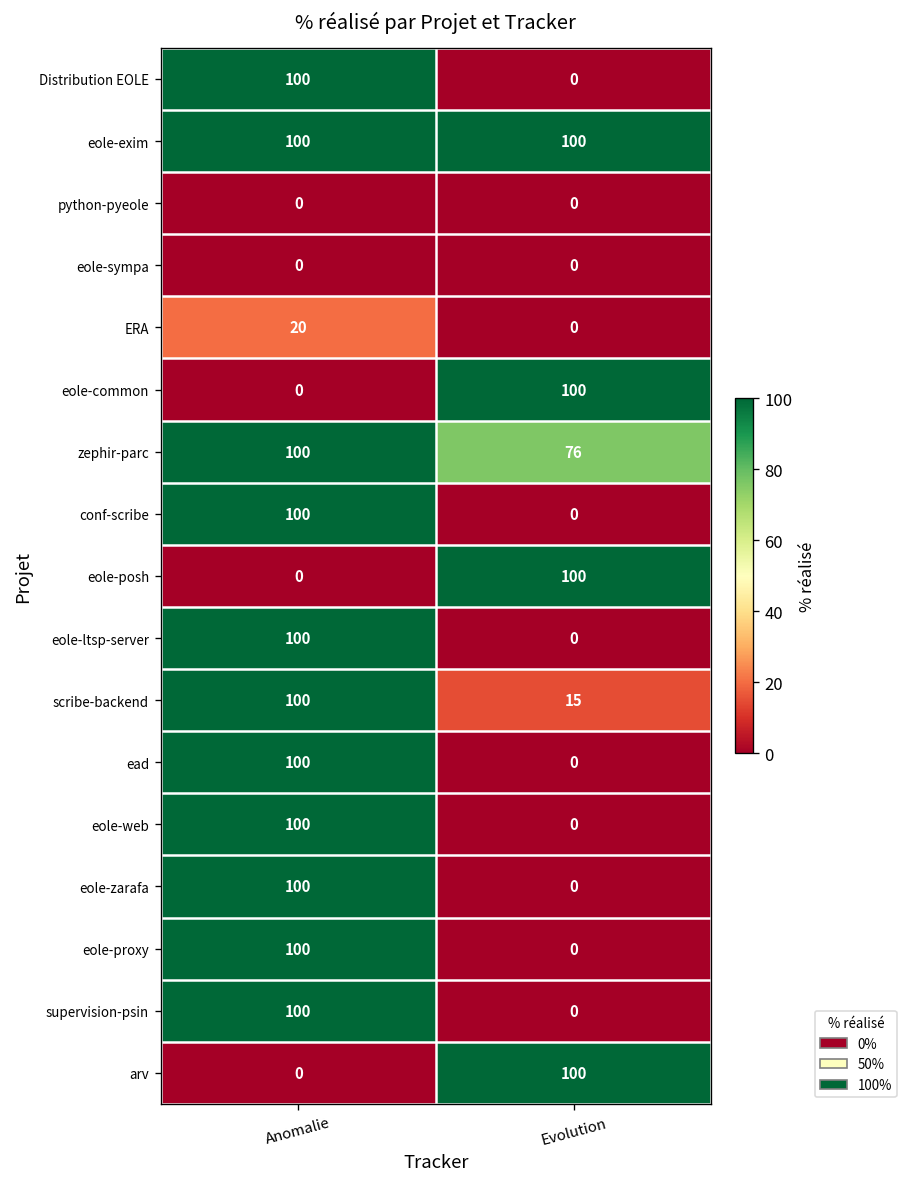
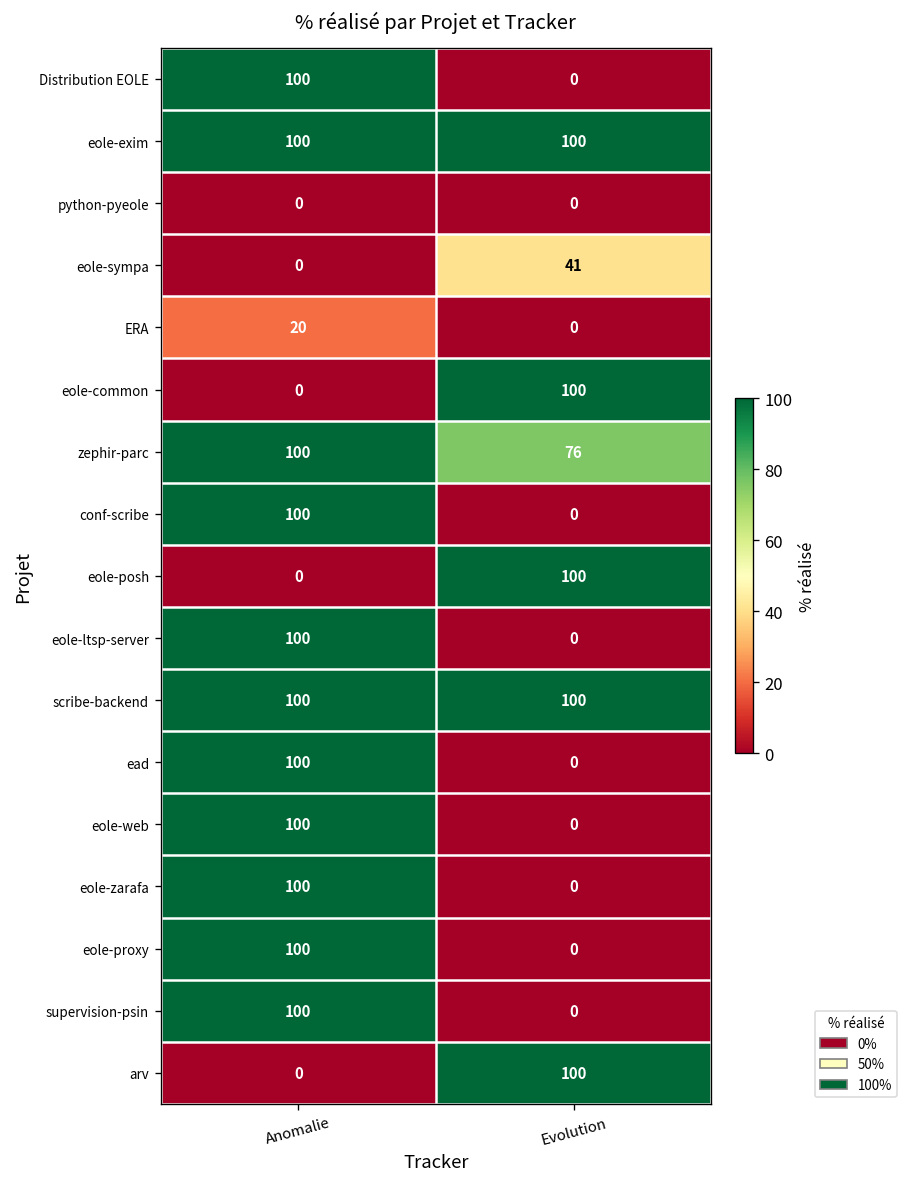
  {
    "Distribution EOLE": {
      "Anomalie": 100,
      "Evolution": 0
    },
    "eole-exim": {
      "Anomalie": 100,
      "Evolution": 100
    },
    "python-pyeole": {
      "Anomalie": 0,
      "Evolution": 0
    },
    "eole-sympa": {
      "Anomalie": 0,
-     "Evolution": 0
+     "Evolution": 41
    },
    "ERA": {
      "Anomalie": 20,
      "Evolution": 0
    },
    "eole-common": {
      "Anomalie": 0,
      "Evolution": 100
    },
    "zephir-parc": {
      "Anomalie": 100,
      "Evolution": 76
    },
    "conf-scribe": {
      "Anomalie": 100,
      "Evolution": 0
    },
    "eole-posh": {
      "Anomalie": 0,
      "Evolution": 100
    },
    "eole-ltsp-server": {
      "Anomalie": 100,
      "Evolution": 0
    },
    "scribe-backend": {
      "Anomalie": 100,
-     "Evolution": 15
+     "Evolution": 100
    },
    "ead": {
      "Anomalie": 100,
      "Evolution": 0
    },
    "eole-web": {
      "Anomalie": 100,
      "Evolution": 0
    },
    "eole-zarafa": {
      "Anomalie": 100,
      "Evolution": 0
    },
    "eole-proxy": {
      "Anomalie": 100,
      "Evolution": 0
    },
    "supervision-psin": {
      "Anomalie": 100,
      "Evolution": 0
    },
    "arv": {
      "Anomalie": 0,
      "Evolution": 100
    }
  }
